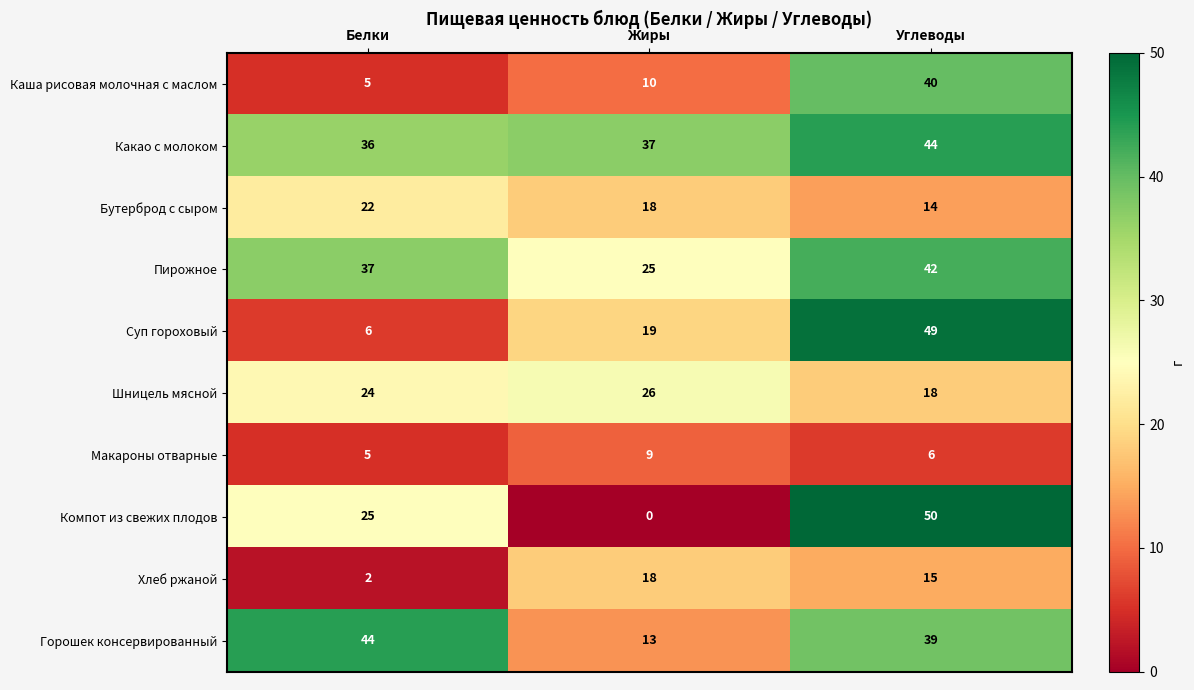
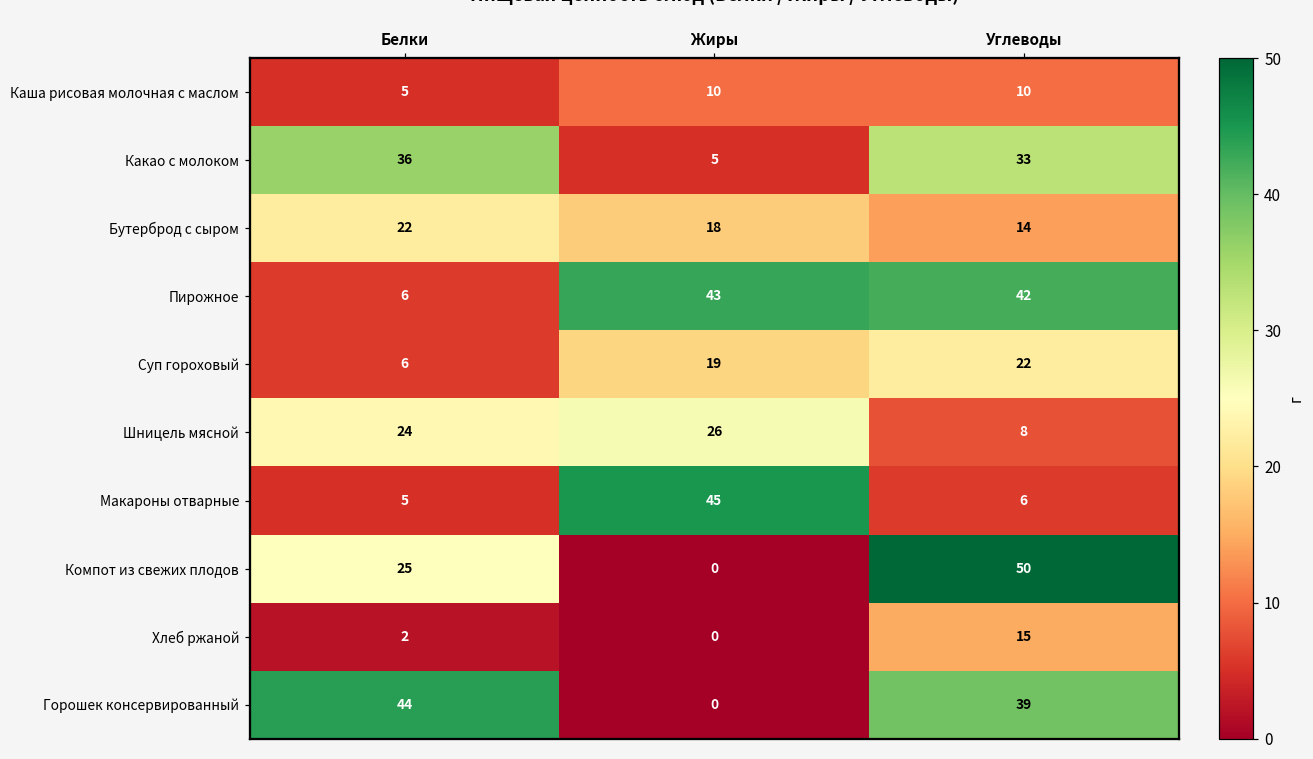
  {
    "Каша рисовая молочная с маслом": {
      "Белки": 5,
      "Жиры": 10,
-     "Углеводы": 40
+     "Углеводы": 10
    },
    "Какао с молоком": {
      "Белки": 36,
-     "Жиры": 37,
-     "Углеводы": 44
+     "Жиры": 5,
+     "Углеводы": 33
    },
    "Бутерброд с сыром": {
      "Белки": 22,
      "Жиры": 18,
      "Углеводы": 14
    },
    "Пирожное": {
-     "Белки": 37,
-     "Жиры": 25,
+     "Белки": 6,
+     "Жиры": 43,
      "Углеводы": 42
    },
    "Суп гороховый": {
      "Белки": 6,
      "Жиры": 19,
-     "Углеводы": 49
+     "Углеводы": 22
    },
    "Шницель мясной": {
      "Белки": 24,
      "Жиры": 26,
-     "Углеводы": 18
+     "Углеводы": 8
    },
    "Макароны отварные": {
      "Белки": 5,
-     "Жиры": 9,
+     "Жиры": 45,
      "Углеводы": 6
    },
    "Компот из свежих плодов": {
      "Белки": 25,
      "Жиры": 0,
      "Углеводы": 50
    },
    "Хлеб ржаной": {
      "Белки": 2,
-     "Жиры": 18,
+     "Жиры": 0,
      "Углеводы": 15
    },
    "Горошек консервированный": {
      "Белки": 44,
-     "Жиры": 13,
+     "Жиры": 0,
      "Углеводы": 39
    }
  }
